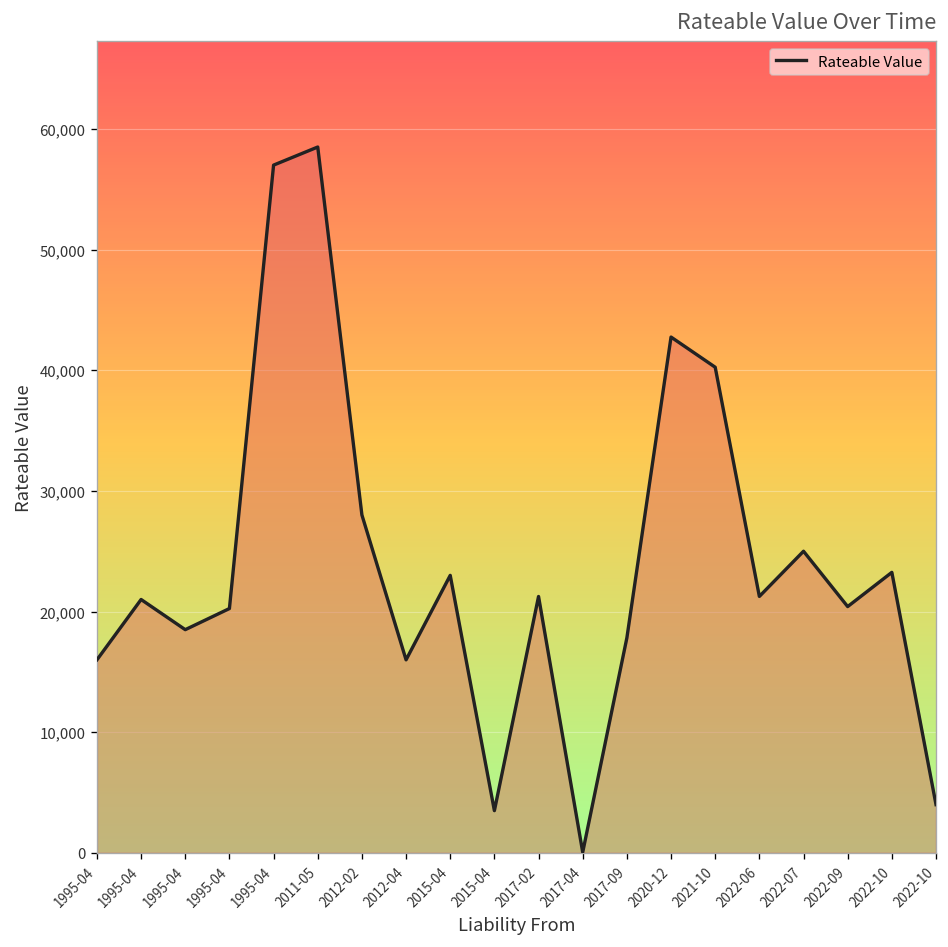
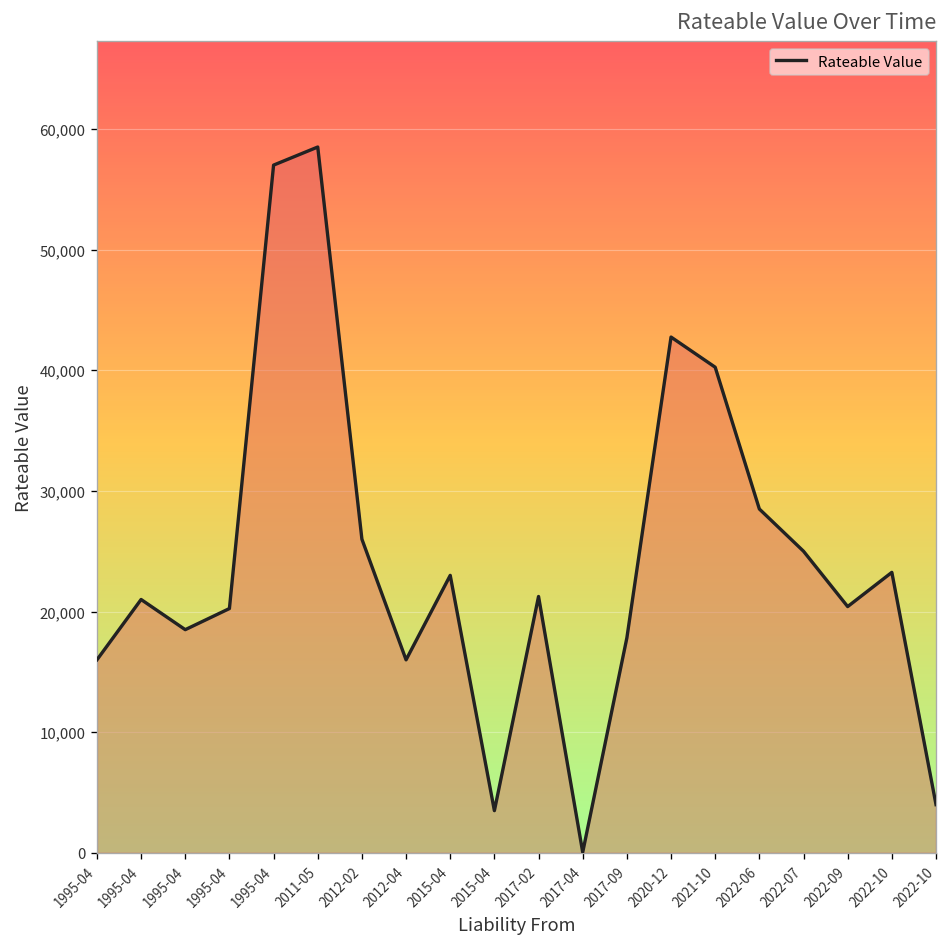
  {
    "2011-05": "58,500",
-   "2012-02": "28,000",
+   "2012-02": "26,000",
    "2012-04": "16,000",
    "2017-02": "21,300",
    "2017-04": "100",
    "2017-09": "17,800",
    "2020-12": "42,800",
    "2021-10": "40,300",
-   "2022-06": "21,300",
+   "2022-06": "28,500",
    "2022-07": "25,000",
    "2022-09": "20,400"
  }
